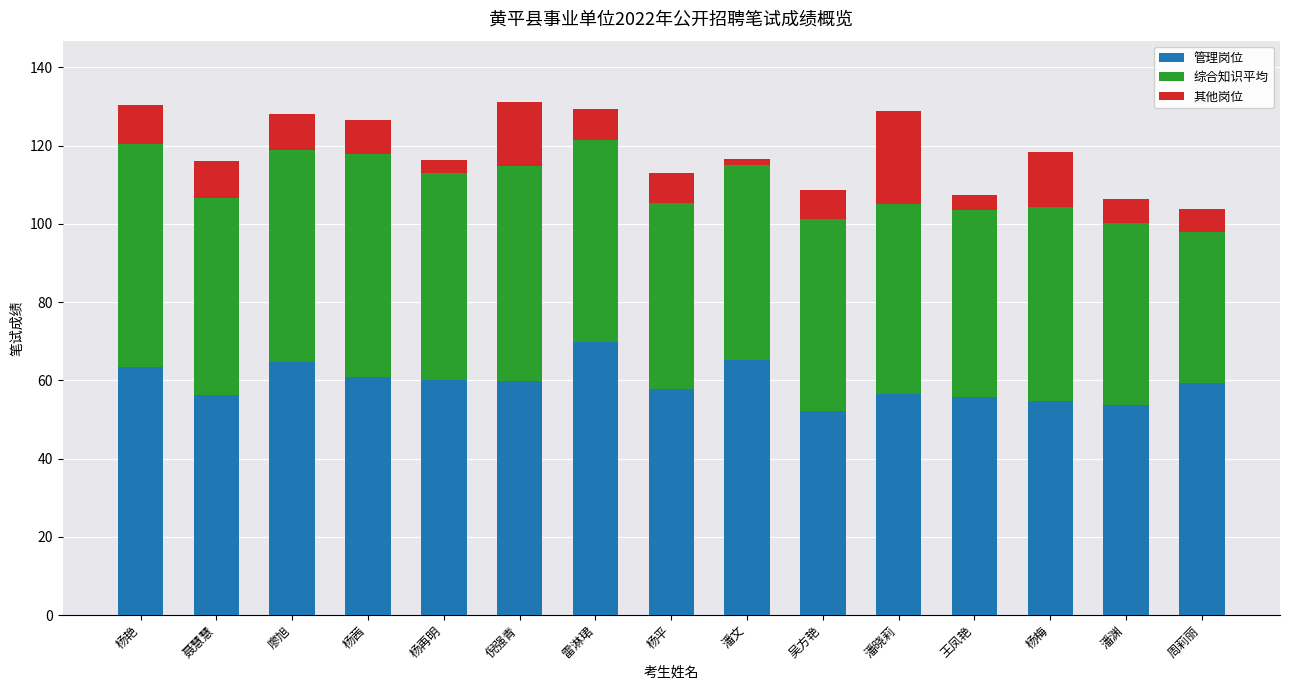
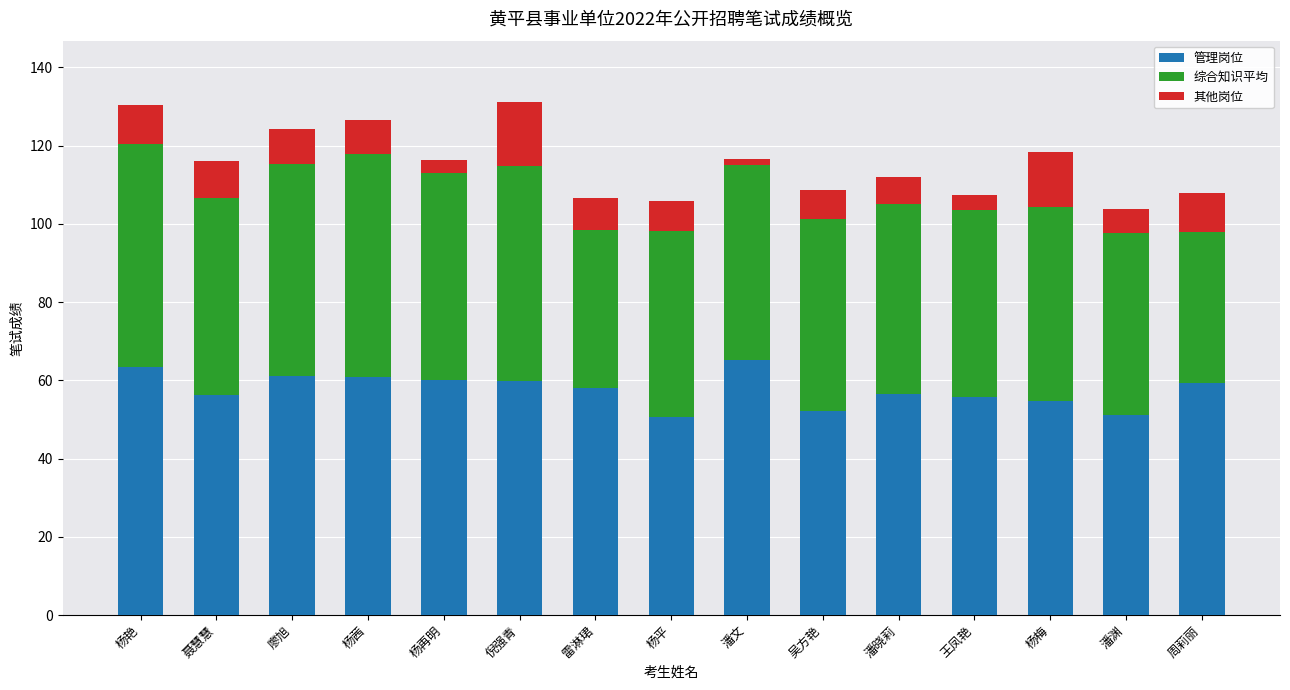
  {
    "管理岗位": {
      "杨艳": 63,
      "聂慧慧": 56,
-     "廖旭": 65,
+     "廖旭": 61,
      "杨茜": 61,
      "杨再明": 60,
      "倪强青": 60,
-     "雷淋珺": 70,
-     "杨平": 58,
+     "雷淋珺": 58,
+     "杨平": 51,
      "潘文": 65,
      "吴方艳": 52,
      "潘晓莉": 57,
      "王凤艳": 56,
      "杨梅": 55,
-     "潘渊": 54,
+     "潘渊": 51,
      "周莉丽": 59
    },
    "综合知识平均": {
      "杨艳": 57,
      "聂慧慧": 50,
      "廖旭": 54,
      "杨茜": 57,
      "杨再明": 53,
      "倪强青": 55,
-     "雷淋珺": 52,
+     "雷淋珺": 40,
      "杨平": 48,
      "潘文": 50,
      "吴方艳": 49,
      "潘晓莉": 49,
      "王凤艳": 48,
      "杨梅": 50,
      "潘渊": 47,
      "周莉丽": 39
    },
    "其他岗位": {
      "杨艳": 10,
      "聂慧慧": 10,
      "廖旭": 9,
      "杨茜": 9,
      "杨再明": 3,
      "倪强青": 16,
      "雷淋珺": 8,
      "杨平": 8,
      "潘文": 1,
      "吴方艳": 7,
-     "潘晓莉": 24,
+     "潘晓莉": 7,
      "王凤艳": 4,
      "杨梅": 14,
      "潘渊": 6,
-     "周莉丽": 6
+     "周莉丽": 10
    }
  }
